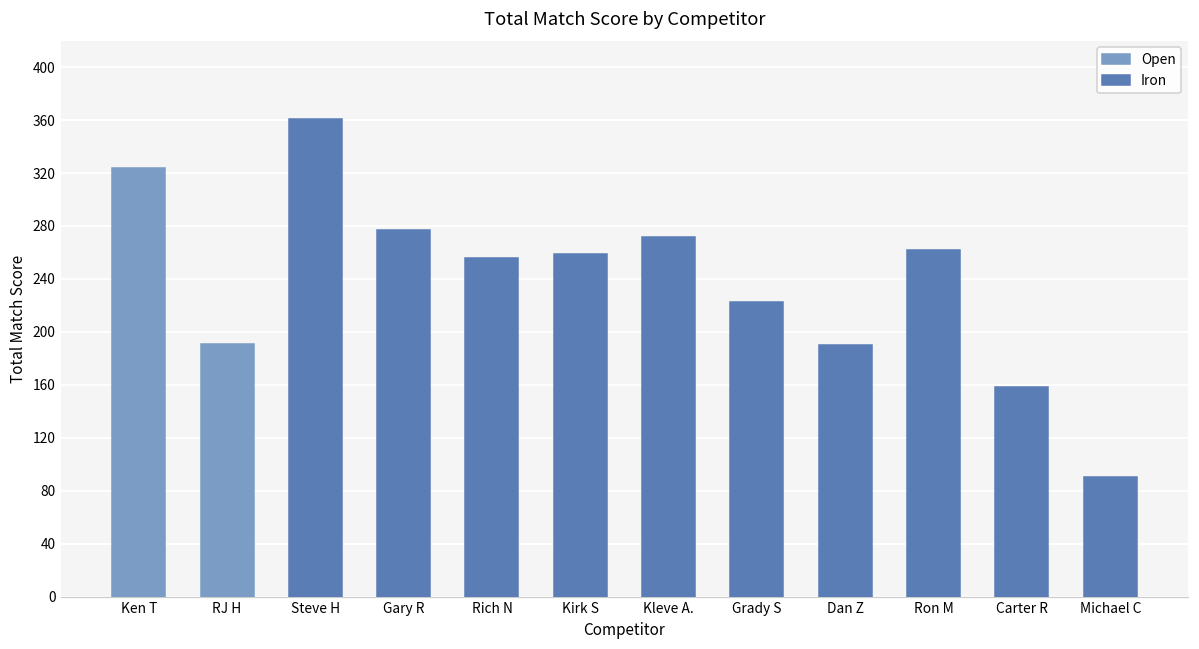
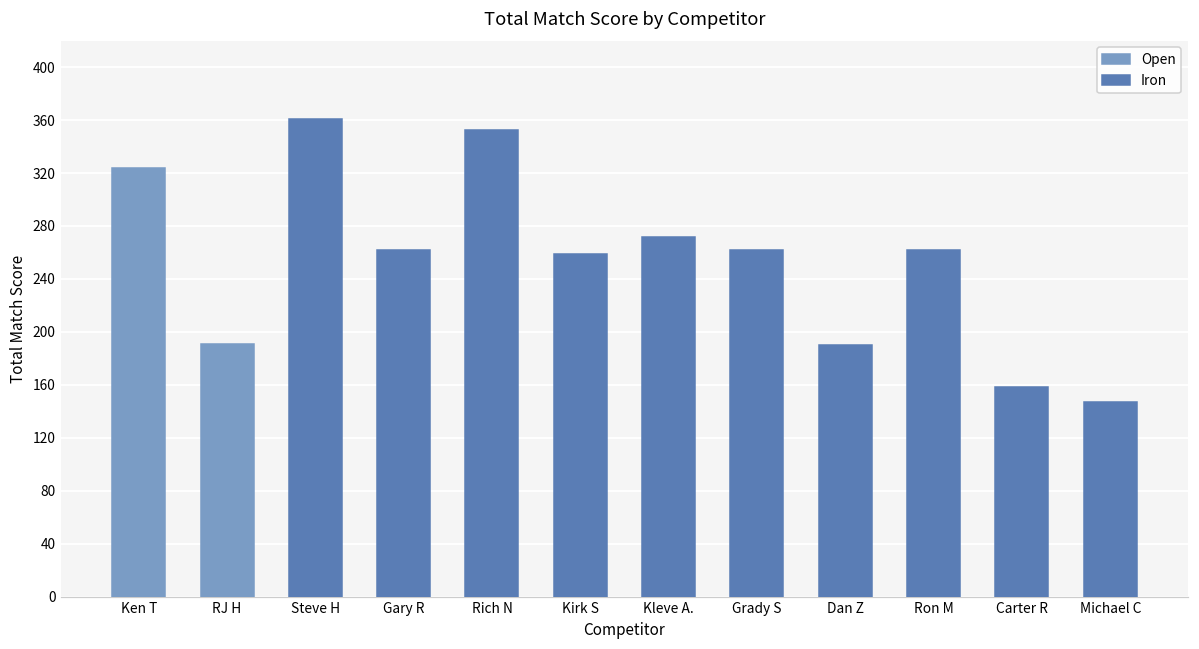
  {
    "Ken T": 324,
    "RJ H": 191,
    "Steve H": 361,
-   "Gary R": 277,
-   "Rich N": 256,
+   "Gary R": 262,
+   "Rich N": 352,
    "Kirk S": 259,
    "Kleve A.": 272,
-   "Grady S": 223,
+   "Grady S": 262,
    "Dan Z": 190,
    "Ron M": 262,
    "Carter R": 158,
-   "Michael C": 91
+   "Michael C": 147
  }
